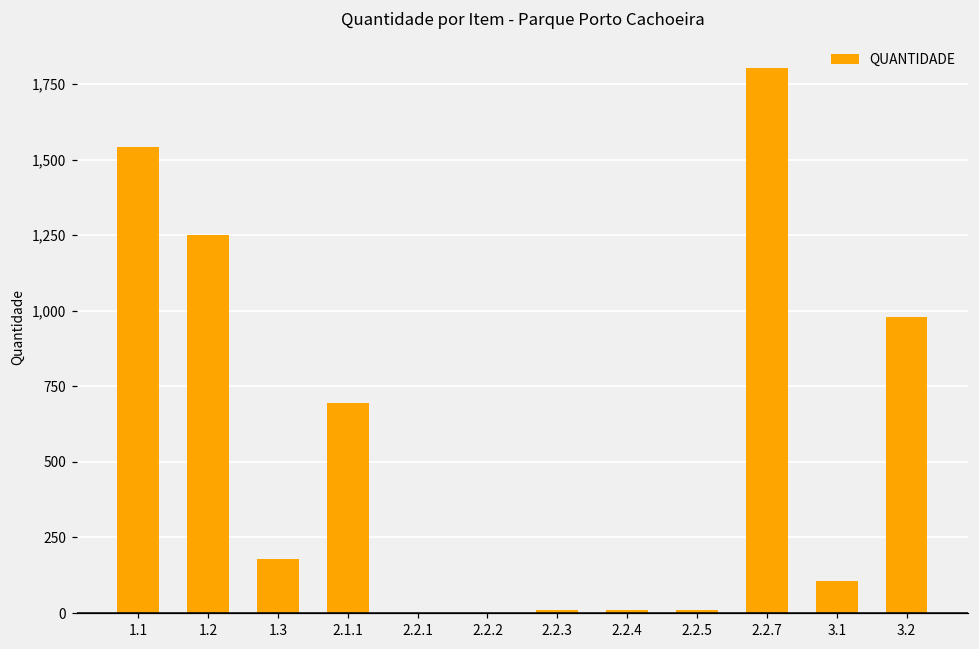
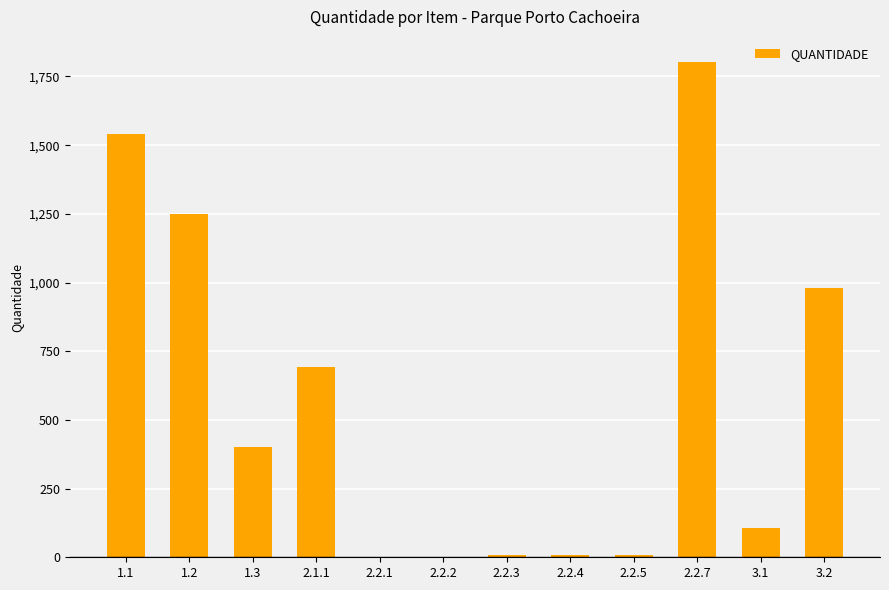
  {
    "1.1": "1,540",
    "1.2": "1,250",
-   "1.3": "180",
+   "1.3": "400",
    "2.1.1": "690",
    "2.2.7": "1,800",
    "3.1": "110",
    "3.2": "980"
  }
